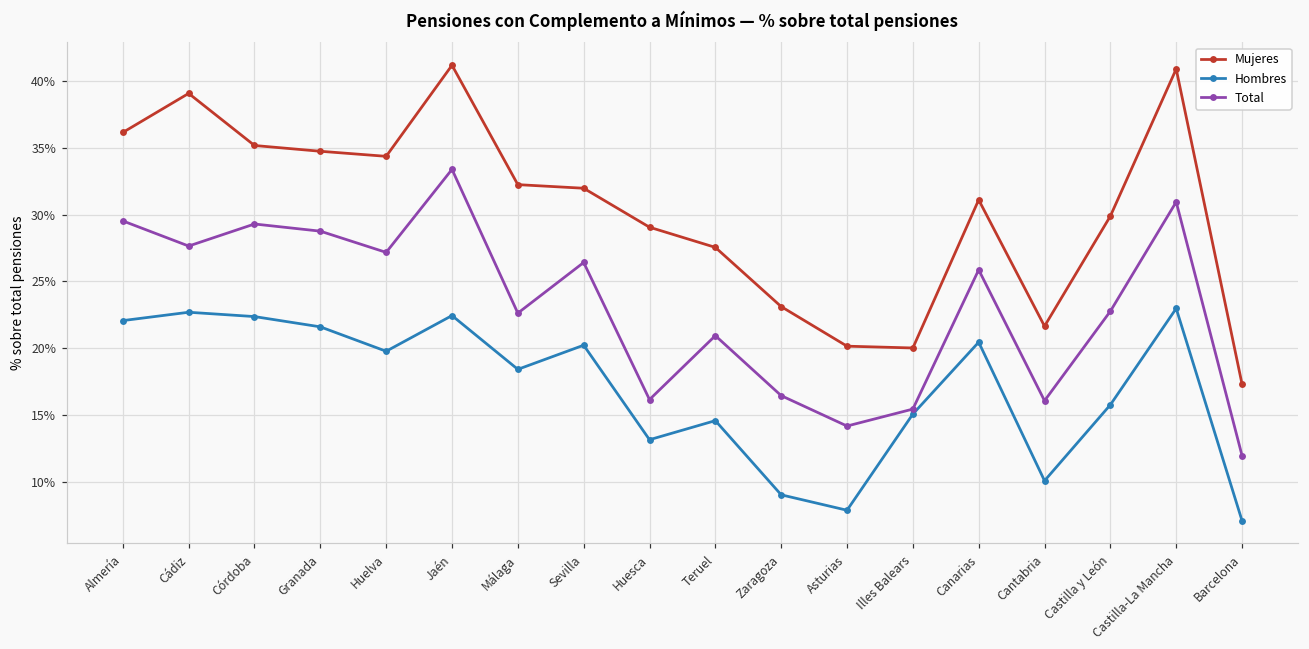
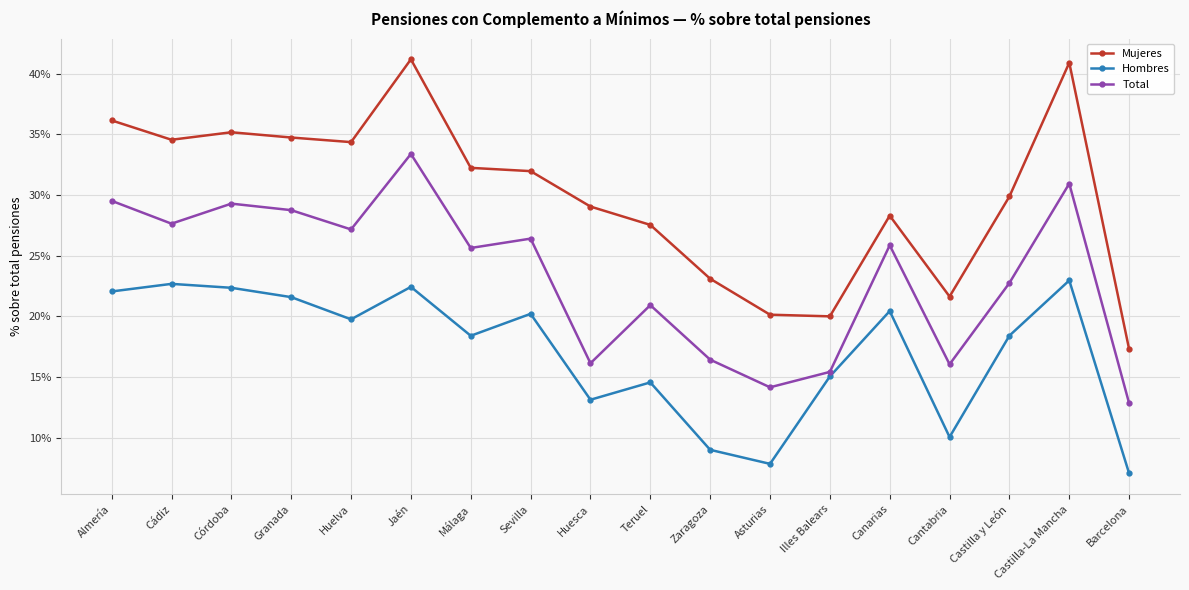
  {
    "Mujeres": {
      "Almería": "36.2%",
-     "Cádiz": "39.1%",
+     "Cádiz": "34.6%",
      "Córdoba": "35.2%",
      "Granada": "34.8%",
      "Huelva": "34.4%",
      "Jaén": "41.2%",
      "Málaga": "32.3%",
      "Sevilla": "32.0%",
      "Huesca": "29.1%",
      "Teruel": "27.5%",
      "Zaragoza": "23.1%",
      "Asturias": "20.1%",
      "Illes Balears": "20.0%",
-     "Canarias": "31.1%",
+     "Canarias": "28.3%",
      "Cantabria": "21.6%",
      "Castilla y León": "29.9%",
      "Castilla-La Mancha": "40.9%",
      "Barcelona": "17.3%"
    },
    "Hombres": {
      "Almería": "22.1%",
      "Cádiz": "22.7%",
      "Córdoba": "22.4%",
      "Granada": "21.6%",
      "Huelva": "19.8%",
      "Jaén": "22.4%",
      "Málaga": "18.4%",
      "Sevilla": "20.2%",
      "Huesca": "13.1%",
      "Teruel": "14.6%",
      "Zaragoza": "9.0%",
      "Asturias": "7.9%",
      "Illes Balears": "15.1%",
      "Canarias": "20.4%",
      "Cantabria": "10.1%",
-     "Castilla y León": "15.8%",
+     "Castilla y León": "18.4%",
      "Castilla-La Mancha": "23.0%",
      "Barcelona": "7.1%"
    },
    "Total": {
      "Almería": "29.5%",
      "Cádiz": "27.6%",
      "Córdoba": "29.3%",
      "Granada": "28.8%",
      "Huelva": "27.2%",
      "Jaén": "33.4%",
-     "Málaga": "22.6%",
+     "Málaga": "25.6%",
      "Sevilla": "26.4%",
      "Huesca": "16.1%",
      "Teruel": "20.9%",
      "Zaragoza": "16.4%",
      "Asturias": "14.2%",
      "Illes Balears": "15.4%",
      "Canarias": "25.9%",
      "Cantabria": "16.1%",
      "Castilla y León": "22.8%",
      "Castilla-La Mancha": "31.0%",
-     "Barcelona": "11.9%"
+     "Barcelona": "12.8%"
    }
  }
